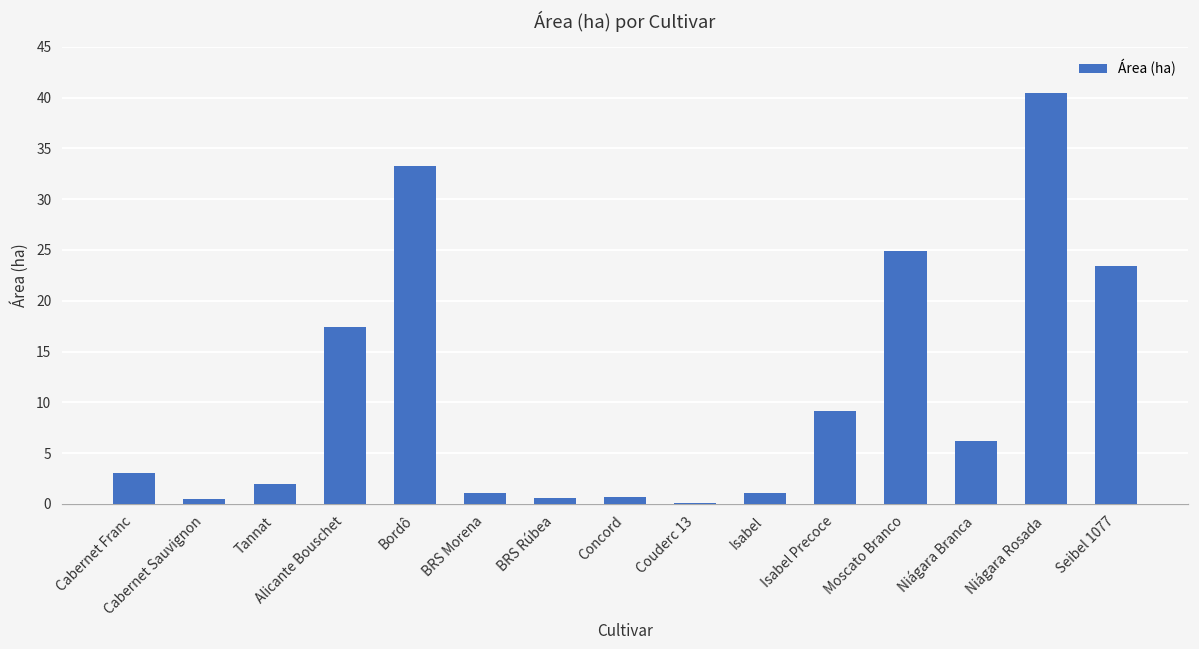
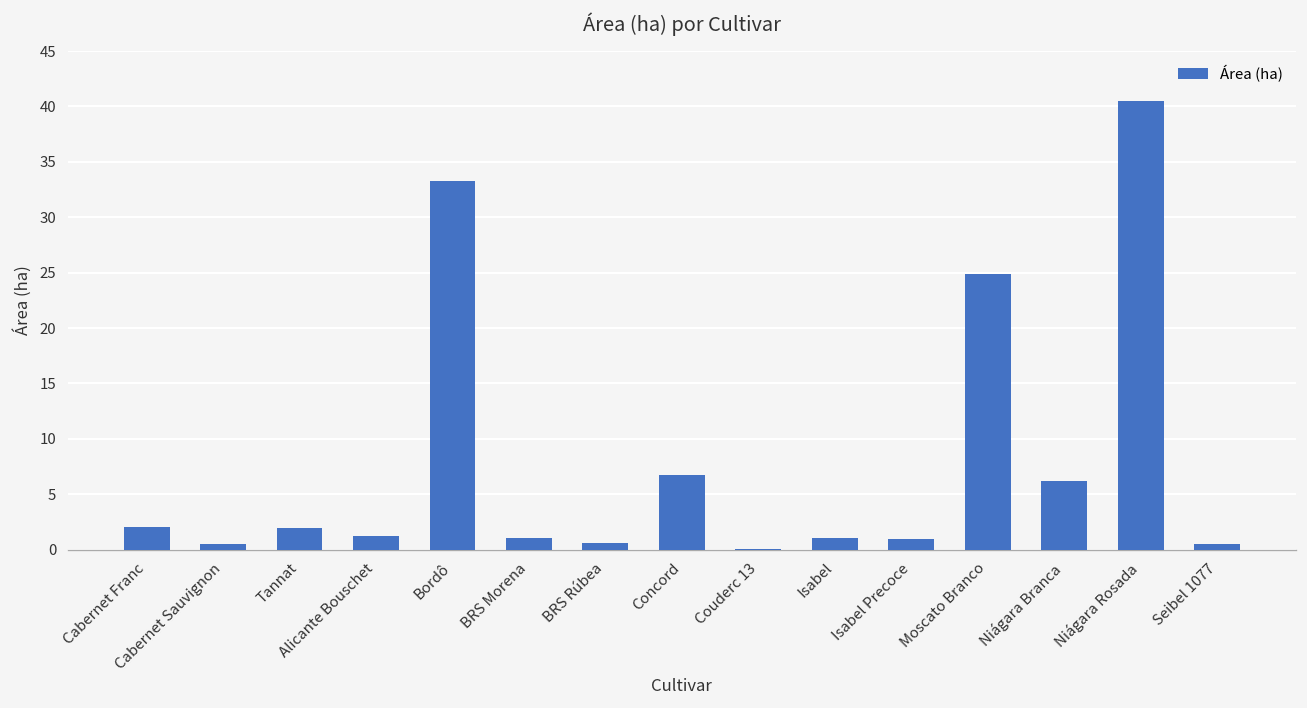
  {
-   "Cabernet Franc": 3,
+   "Cabernet Franc": 2,
    "Cabernet Sauvignon": 1,
    "Tannat": 2,
-   "Alicante Bouschet": 17,
+   "Alicante Bouschet": 1,
    "Bordô": 33,
    "BRS Morena": 1,
    "BRS Rúbea": 1,
-   "Concord": 1,
+   "Concord": 7,
    "Isabel": 1,
-   "Isabel Precoce": 9,
+   "Isabel Precoce": 1,
    "Moscato Branco": 25,
    "Niágara Branca": 6,
    "Niágara Rosada": 40,
-   "Seibel 1077": 23
+   "Seibel 1077": 1
  }
